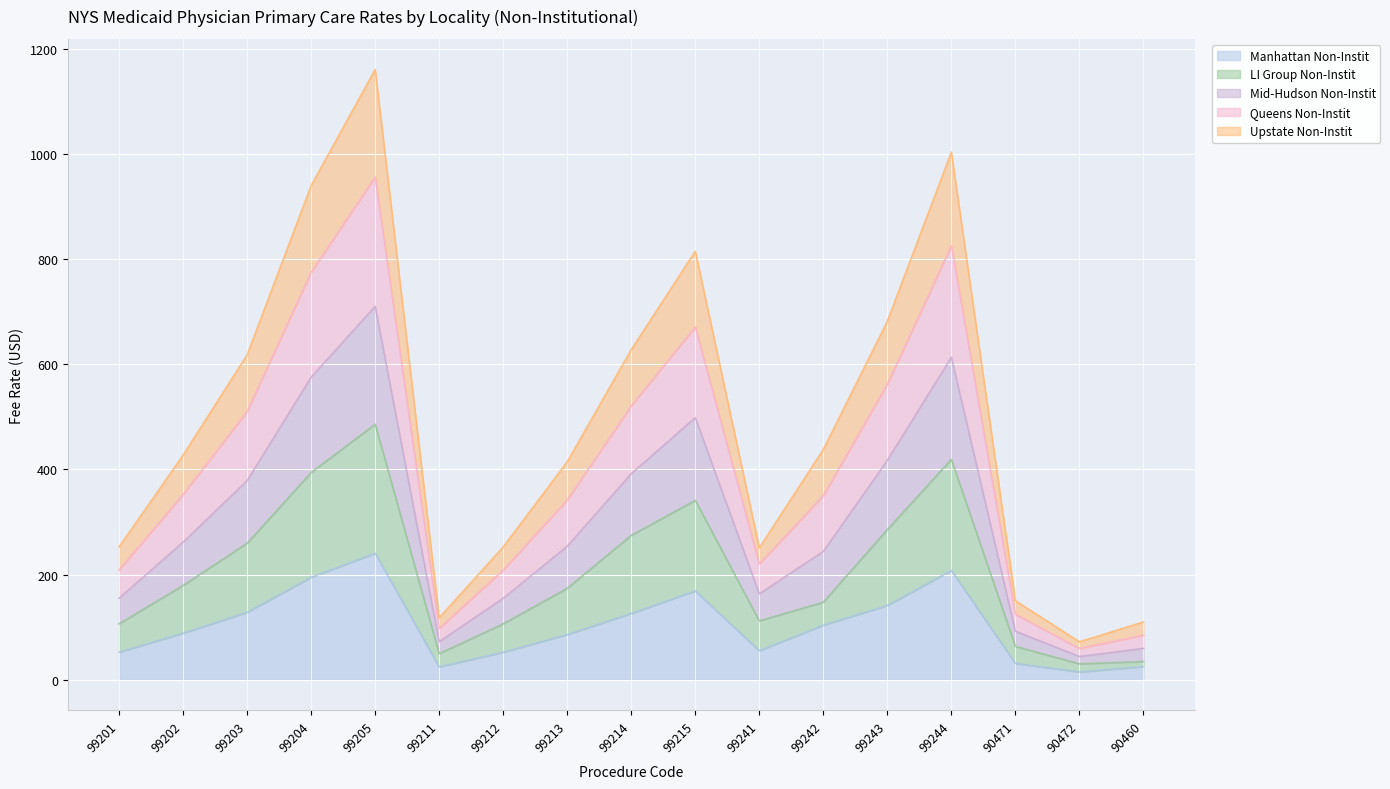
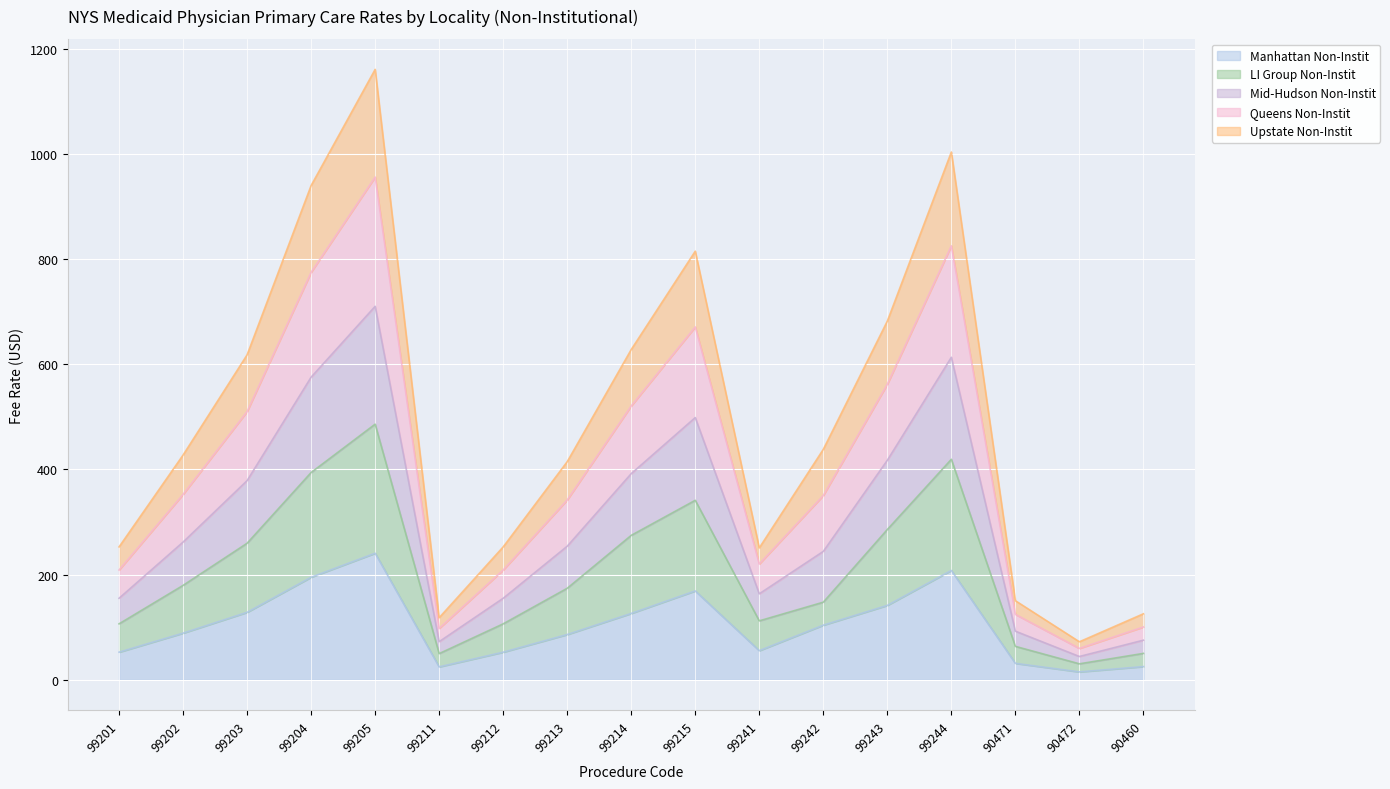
  {
    "LI Group Non-Instit": {
      "99201": 50,
      "99202": 90,
      "99203": 130,
      "99204": 200,
      "99205": 250,
      "99211": 30,
      "99212": 50,
      "99213": 90,
      "99214": 150,
      "99215": 170,
      "99241": 60,
      "99242": 40,
      "99243": 140,
      "99244": 210,
      "90471": 30,
      "90472": 20,
-     "90460": 10
+     "90460": 30
    },
    "Upstate Non-Instit": {
      "99201": 40,
      "99202": 70,
      "99203": 110,
      "99204": 160,
      "99205": 200,
      "99211": 20,
      "99212": 40,
      "99213": 70,
      "99214": 110,
      "99215": 140,
      "99241": 30,
      "99242": 90,
      "99243": 120,
      "99244": 180,
      "90471": 30,
      "90472": 10,
      "90460": 30
    }
  }
